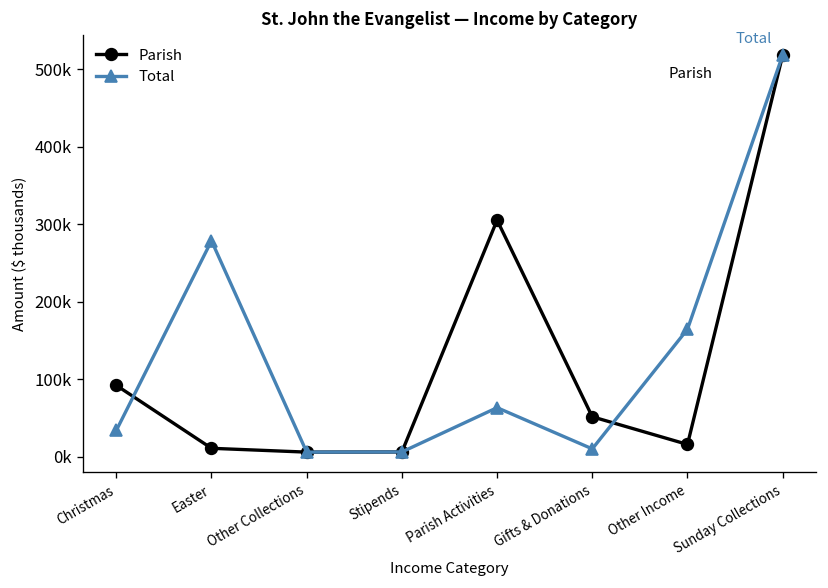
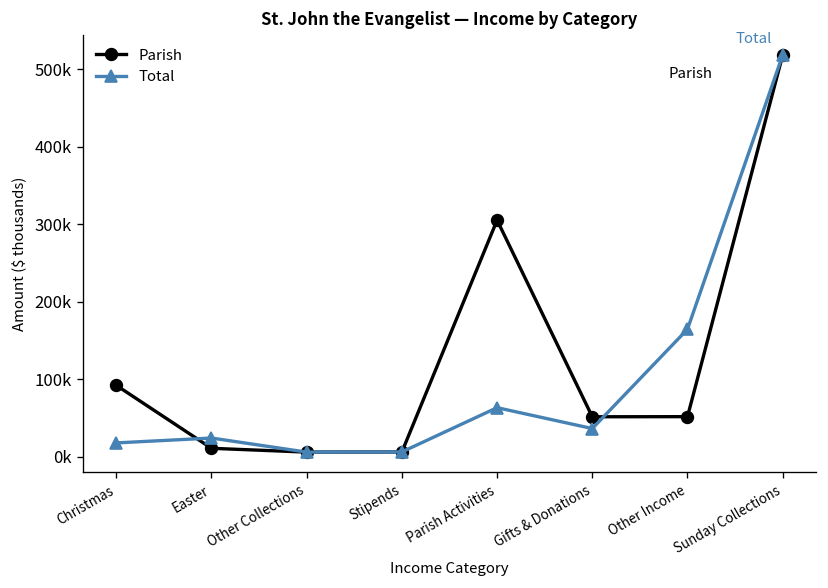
  {
    "Parish": {
      "Christmas": 90000,
      "Easter": 10000,
      "Parish Activities": 310000,
      "Gifts & Donations": 50000,
-     "Other Income": 20000
+     "Other Income": 50000
    },
    "Total": {
-     "Christmas": 30000,
-     "Easter": 280000,
+     "Christmas": 20000,
+     "Easter": 20000,
      "Parish Activities": 60000,
-     "Gifts & Donations": 10000,
+     "Gifts & Donations": 40000,
      "Other Income": 160000
    }
  }
